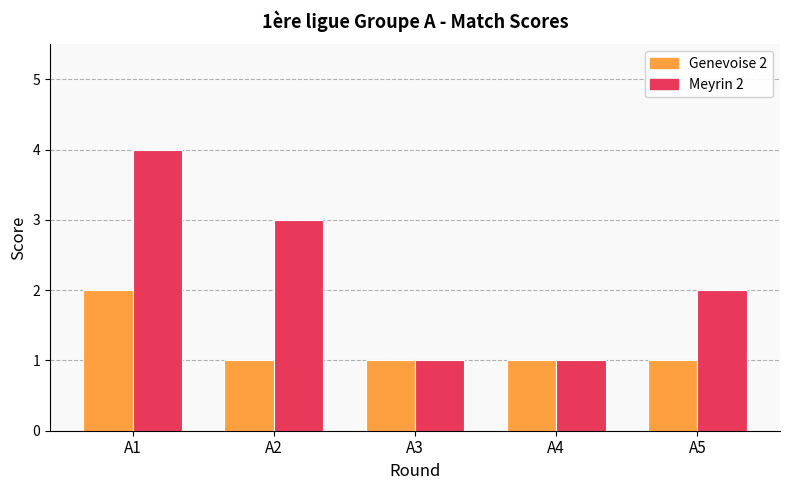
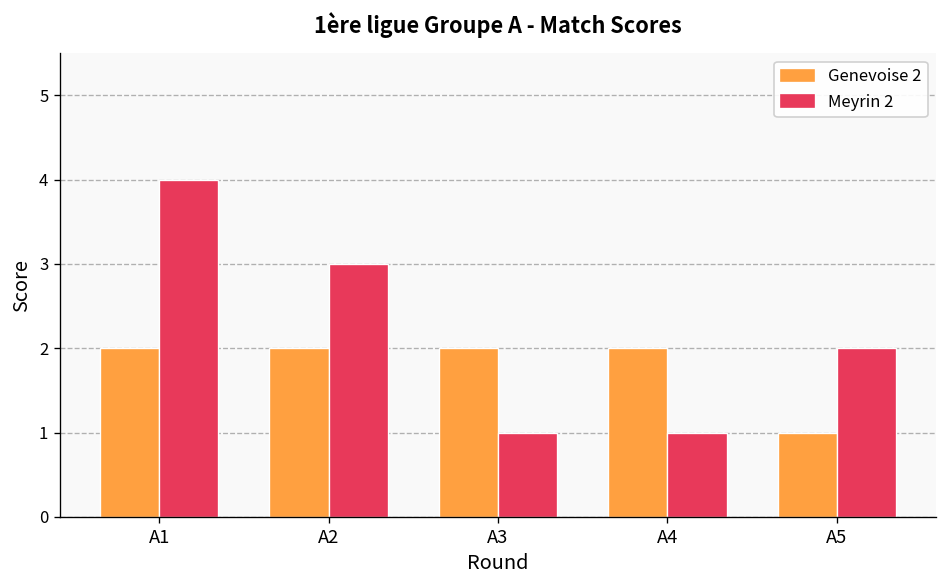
  {
    "Genevoise 2": {
      "A1": 2,
-     "A2": 1,
-     "A3": 1,
-     "A4": 1,
+     "A2": 2,
+     "A3": 2,
+     "A4": 2,
      "A5": 1
    },
    "Meyrin 2": {
      "A1": 4,
      "A2": 3,
      "A3": 1,
      "A4": 1,
      "A5": 2
    }
  }
